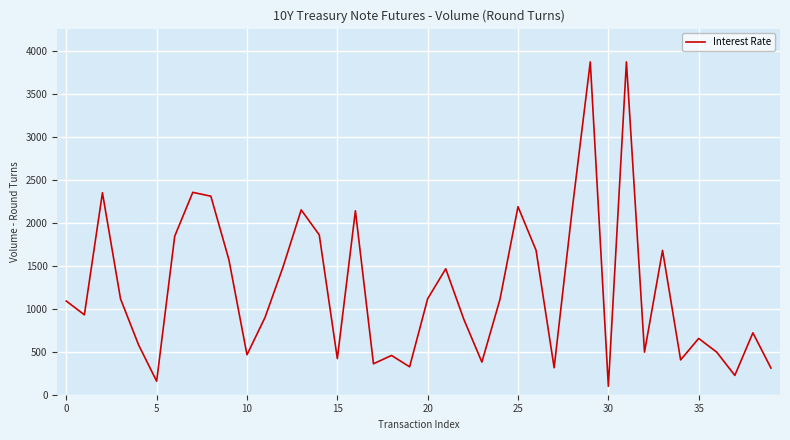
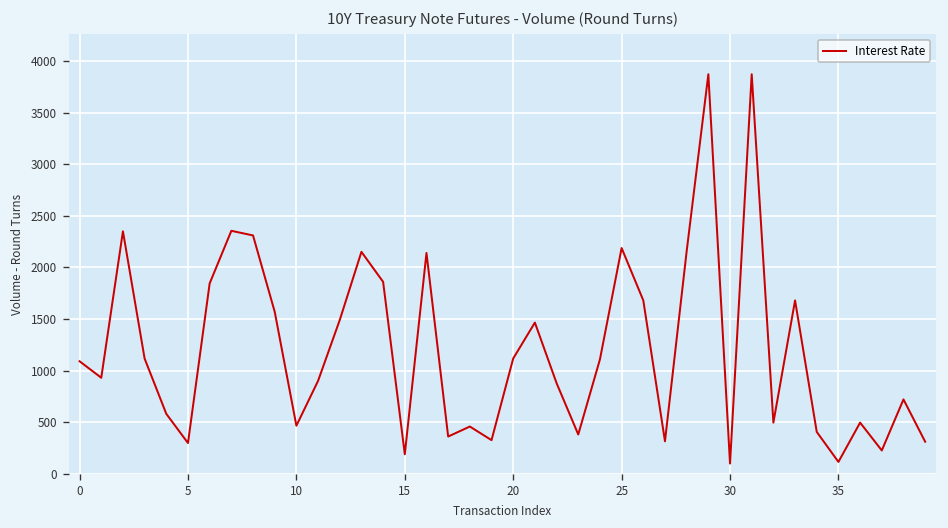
  {
    "0": 1100,
-   "5": 200,
+   "5": 300,
    "10": 500,
-   "15": 400,
+   "15": 200,
    "20": 1100,
    "25": 2200,
    "30": 100,
-   "35": 700
+   "35": 100
  }
